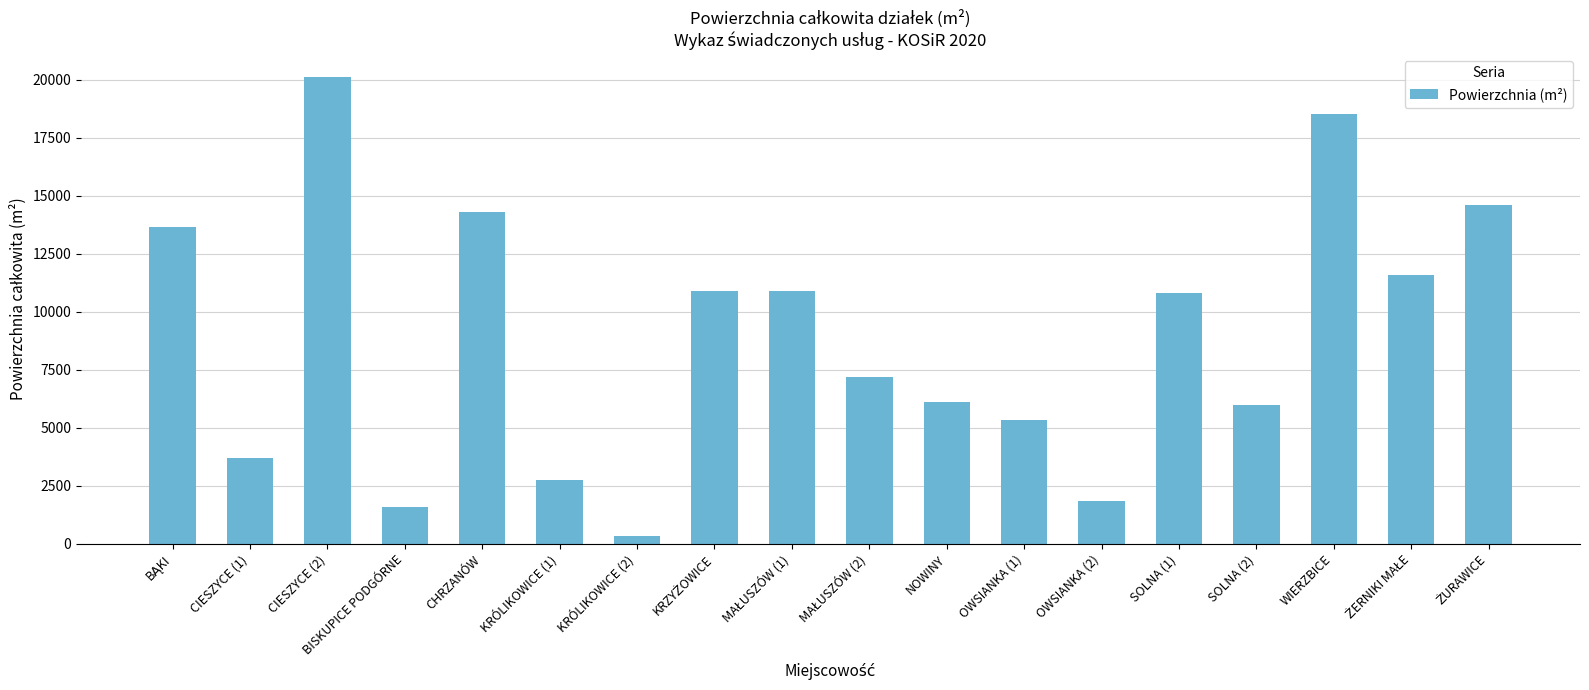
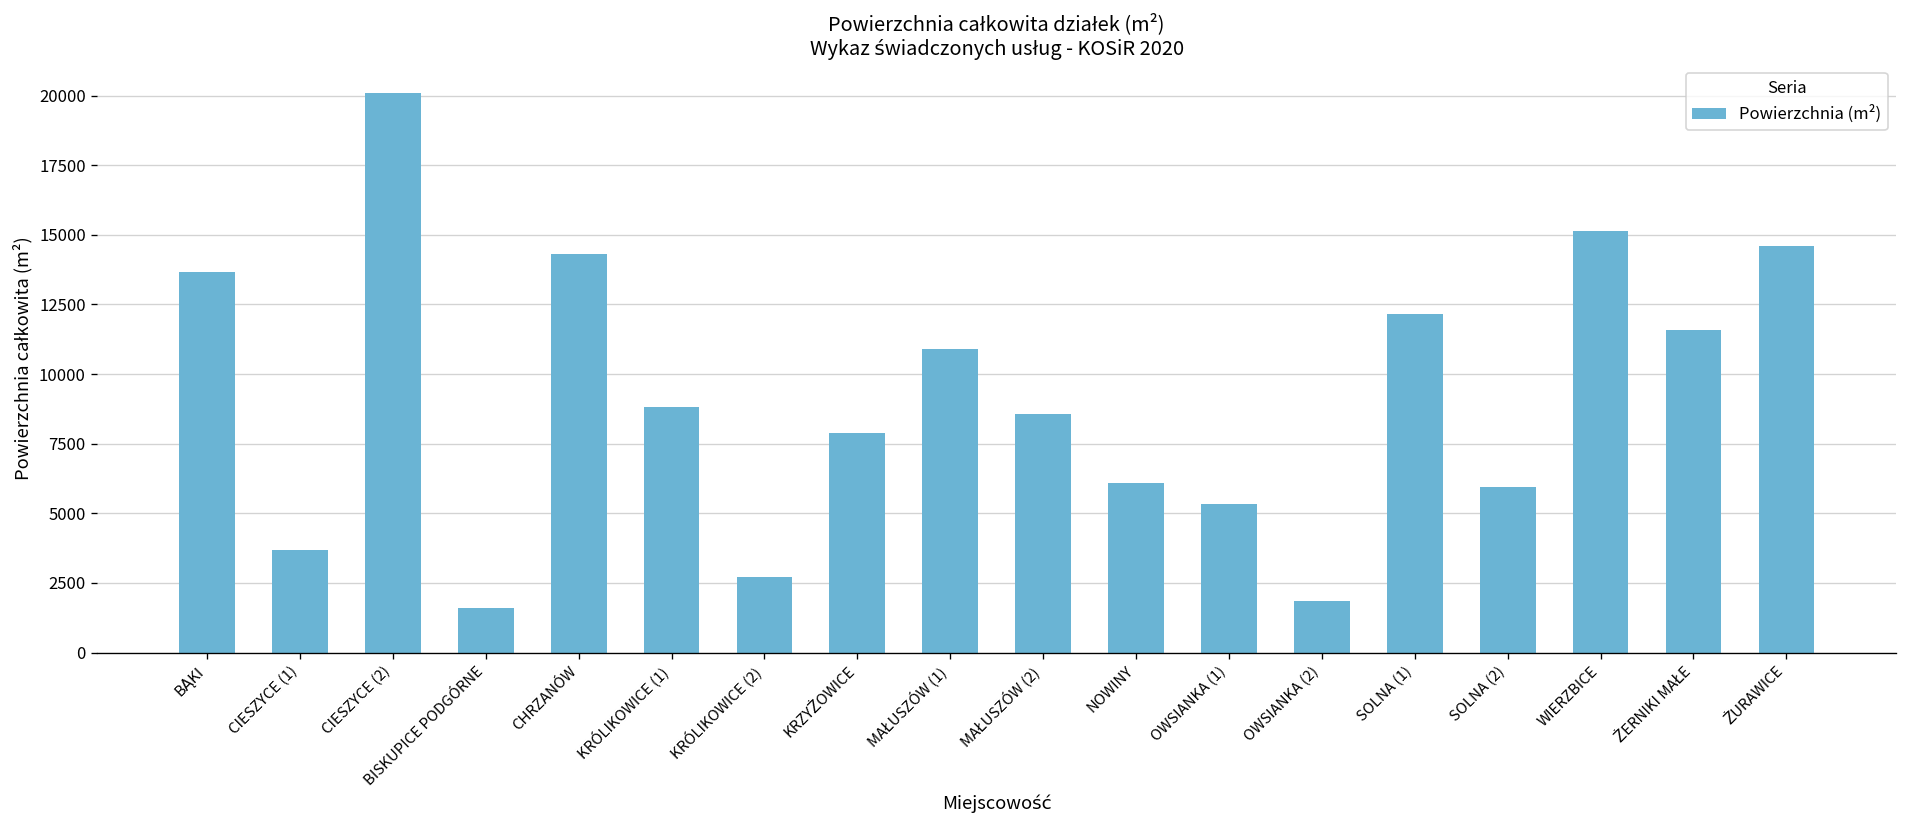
  {
    "BĄKI": 13700,
    "CIESZYCE (1)": 3700,
    "CIESZYCE (2)": 20100,
    "BISKUPICE PODGÓRNE": 1600,
    "CHRZANÓW": 14300,
-   "KRÓLIKOWICE (1)": 2700,
-   "KRÓLIKOWICE (2)": 300,
-   "KRZYŻOWICE": 10900,
+   "KRÓLIKOWICE (1)": 8800,
+   "KRÓLIKOWICE (2)": 2700,
+   "KRZYŻOWICE": 7900,
    "MAŁUSZÓW (1)": 10900,
-   "MAŁUSZÓW (2)": 7200,
+   "MAŁUSZÓW (2)": 8600,
    "NOWINY": 6100,
    "OWSIANKA (1)": 5300,
    "OWSIANKA (2)": 1800,
-   "SOLNA (1)": 10800,
+   "SOLNA (1)": 12200,
    "SOLNA (2)": 6000,
-   "WIERZBICE": 18500,
+   "WIERZBICE": 15100,
    "ŻERNIKI MAŁE": 11600,
    "ŻURAWICE": 14600
  }
